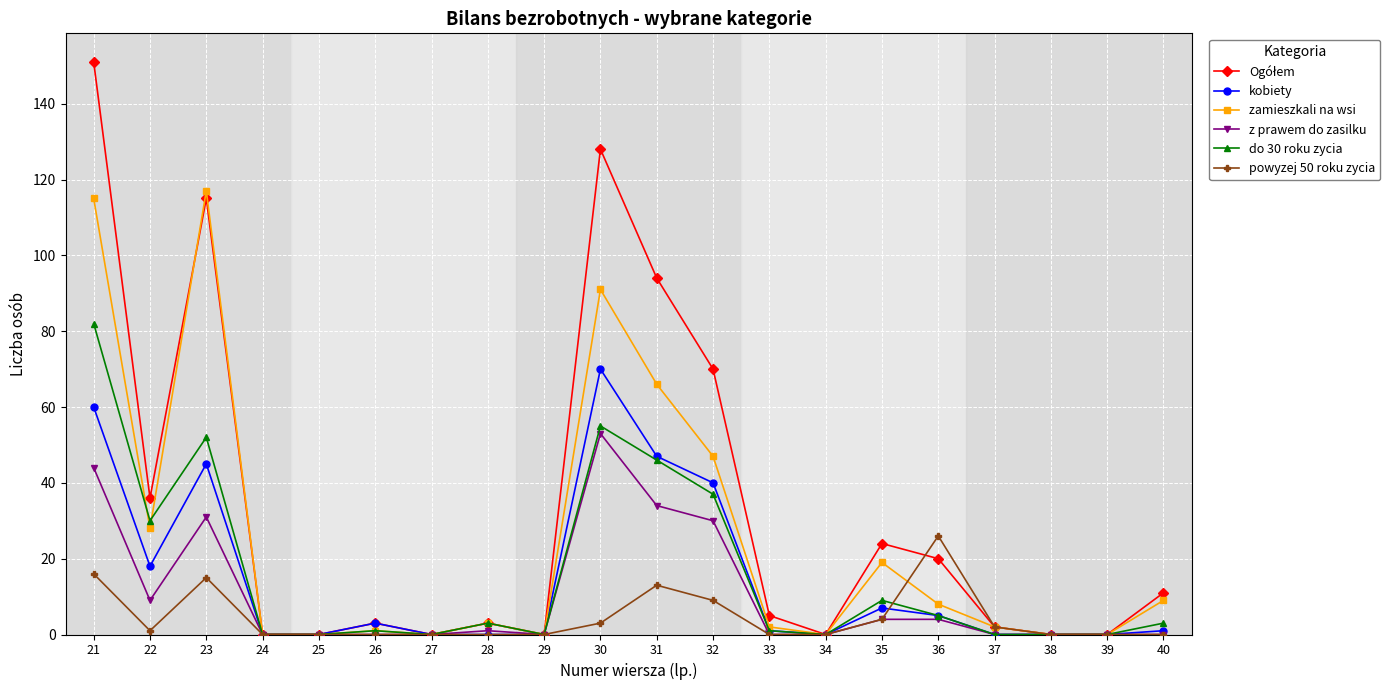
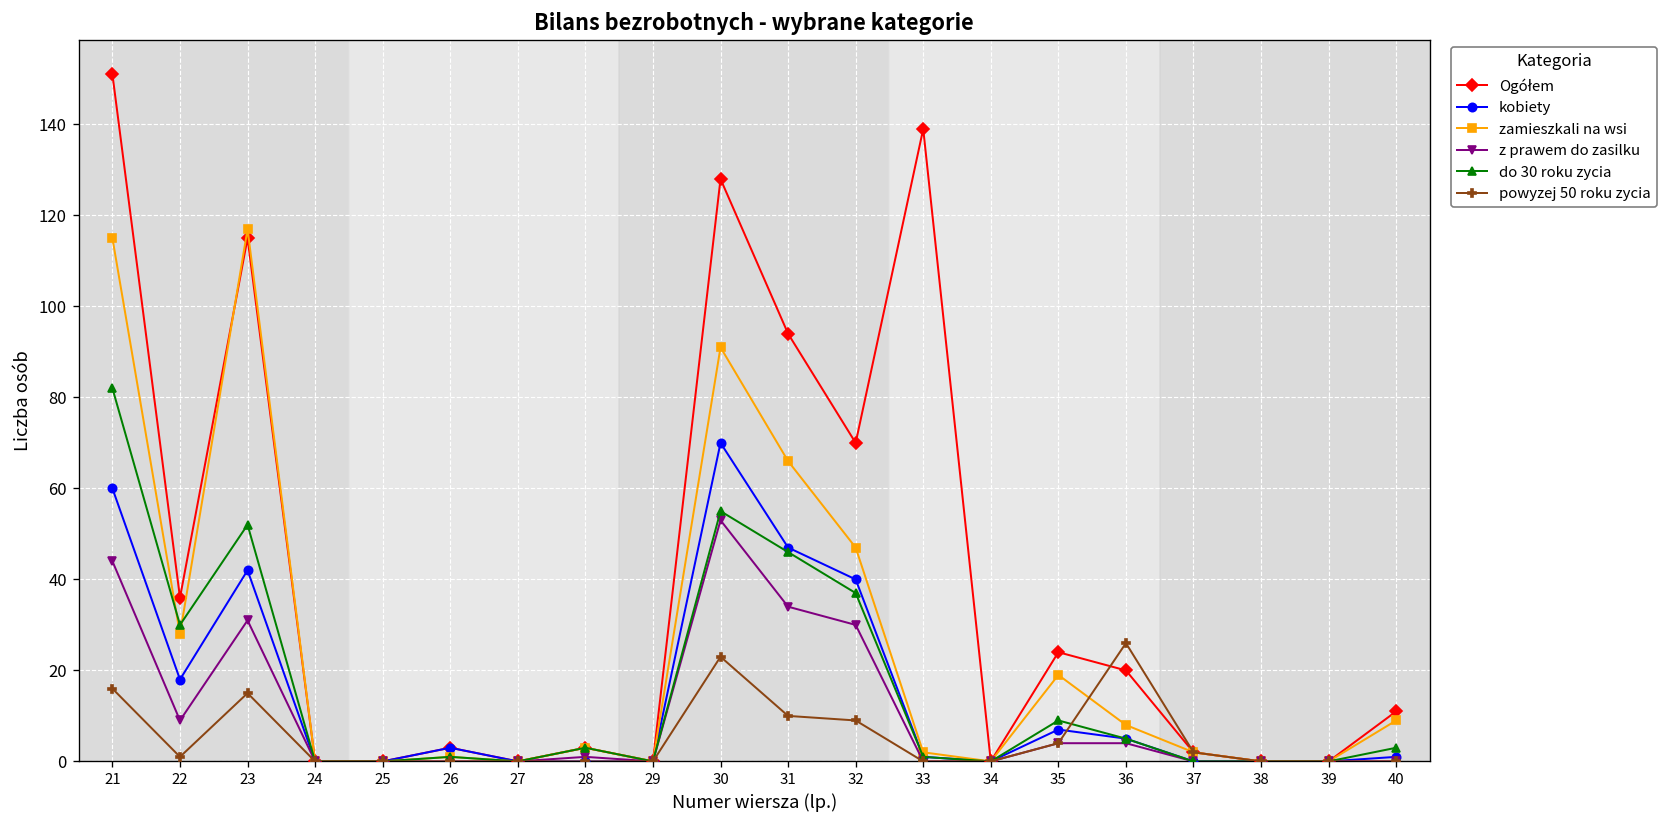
  {
    "Ogółem": {
      "21": 151,
      "22": 36,
      "23": 115,
      "30": 128,
      "31": 94,
      "32": 70,
-     "33": 5,
+     "33": 139,
      "35": 24,
      "36": 20,
      "40": 11
    },
    "kobiety": {
      "21": 60,
      "22": 18,
-     "23": 45,
+     "23": 42,
      "30": 70,
      "31": 47,
      "32": 40,
      "35": 7,
      "40": 1
    },
    "zamieszkali na wsi": {
      "21": 115,
      "22": 28,
      "23": 117,
      "30": 91,
      "31": 66,
      "32": 47,
      "33": 2,
      "35": 19,
      "36": 8,
      "40": 9
    },
    "z prawem do zasilku": {
      "21": 44,
      "22": 9,
      "23": 31,
      "28": 1,
      "30": 53,
      "31": 34,
      "32": 30,
      "36": 4
    },
    "do 30 roku zycia": {
      "21": 82,
      "22": 30,
      "23": 52,
      "30": 55,
      "31": 46,
      "32": 37,
      "35": 9,
      "40": 3
    },
    "powyzej 50 roku zycia": {
      "21": 16,
      "22": 1,
      "23": 15,
-     "30": 3,
-     "31": 13,
+     "30": 23,
+     "31": 10,
      "32": 9,
      "36": 26
    }
  }
